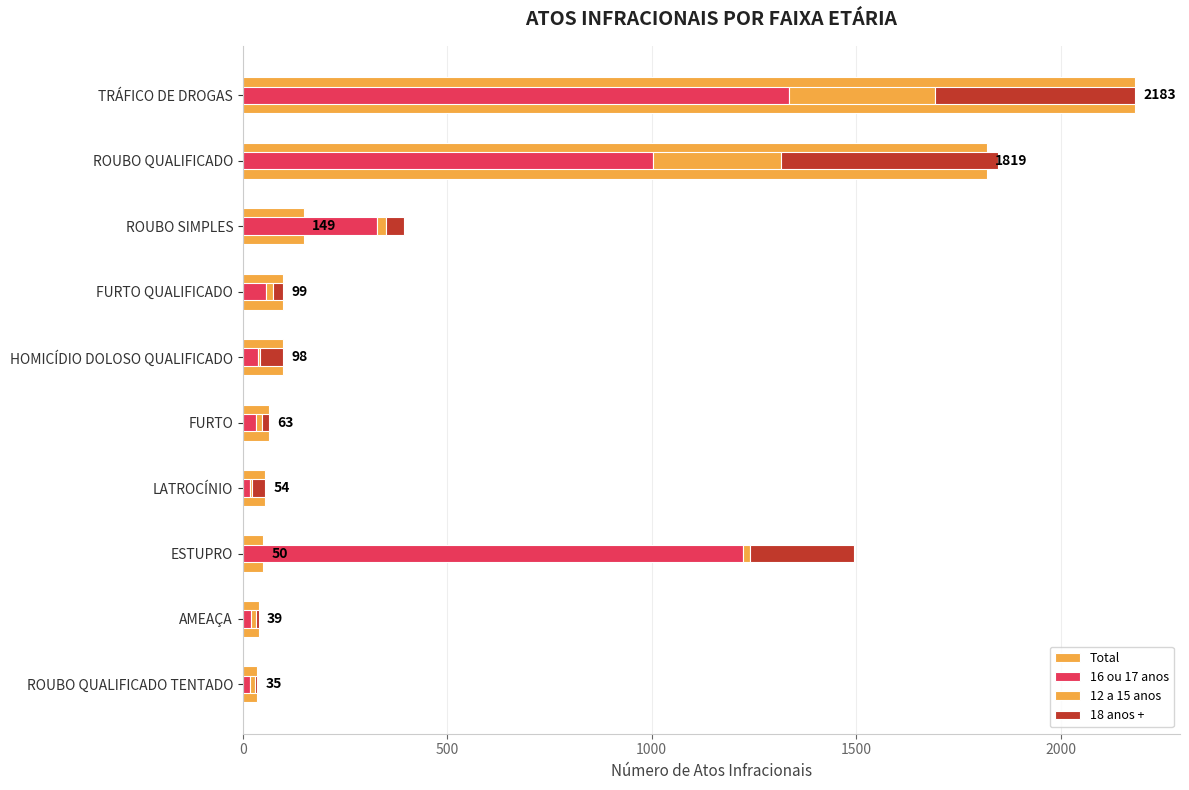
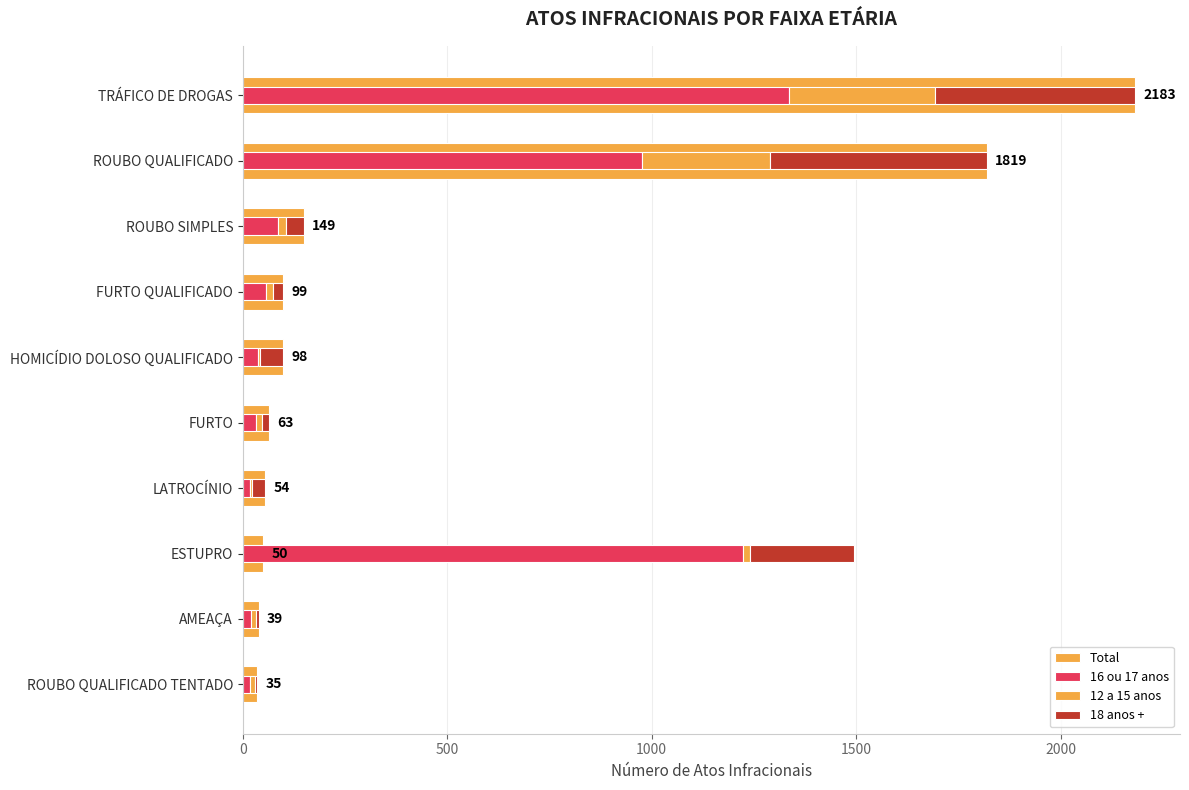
  {
    "16 ou 17 anos": {
-     "ROUBO QUALIFICADO": 1000,
-     "ROUBO SIMPLES": 330
+     "ROUBO QUALIFICADO": 980,
+     "ROUBO SIMPLES": 90
    },
    "18 anos +": {
      "ESTUPRO": 250
    }
  }
